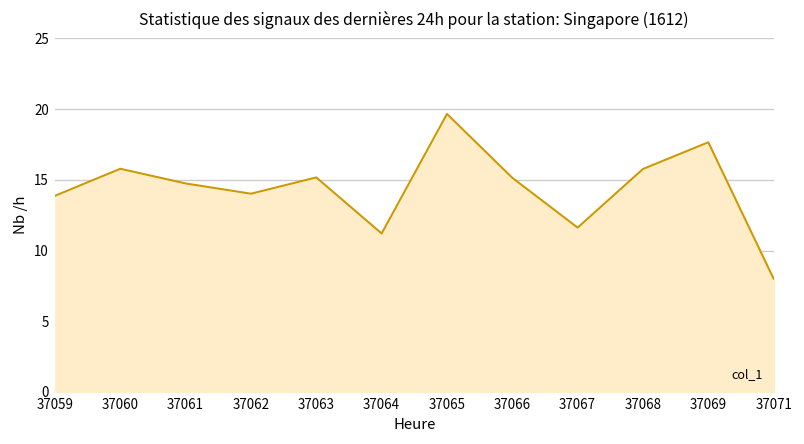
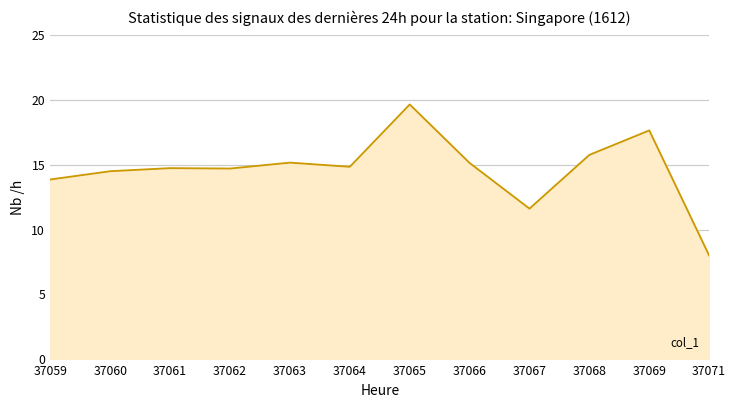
  {
    "37059": 13.9,
-   "37060": 15.8,
+   "37060": 14.5,
    "37061": 14.7,
-   "37062": 14.0,
+   "37062": 14.7,
    "37063": 15.2,
-   "37064": 11.2,
+   "37064": 14.9,
    "37065": 19.7,
    "37066": 15.1,
    "37067": 11.6,
    "37068": 15.8,
    "37069": 17.7,
    "37071": 8.0
  }
